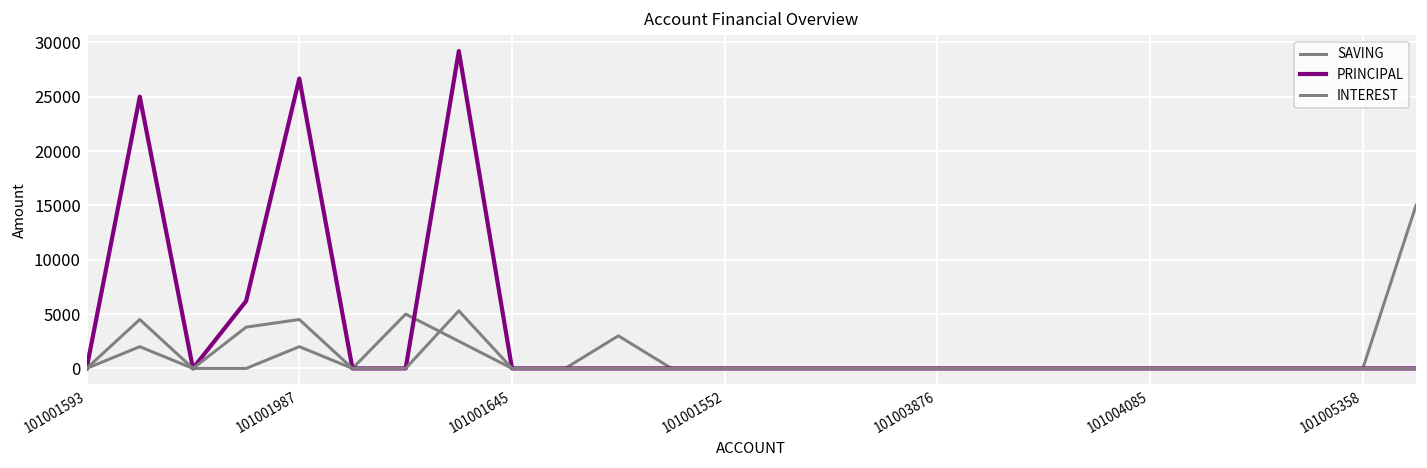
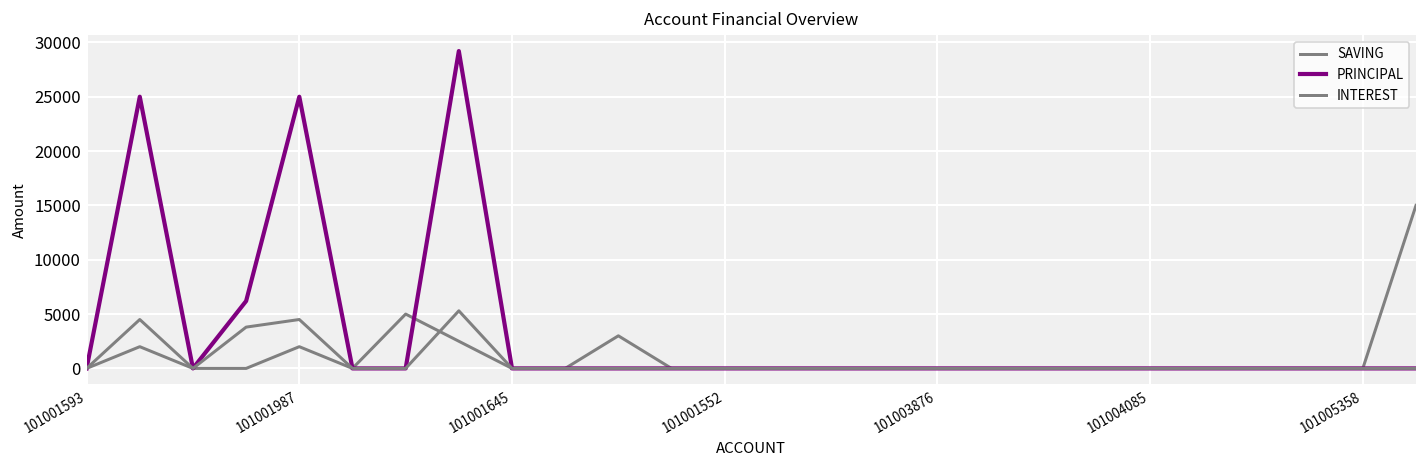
  {
    "PRINCIPAL": {
-     "101001987": 27000
+     "101001987": 25000
    }
  }
